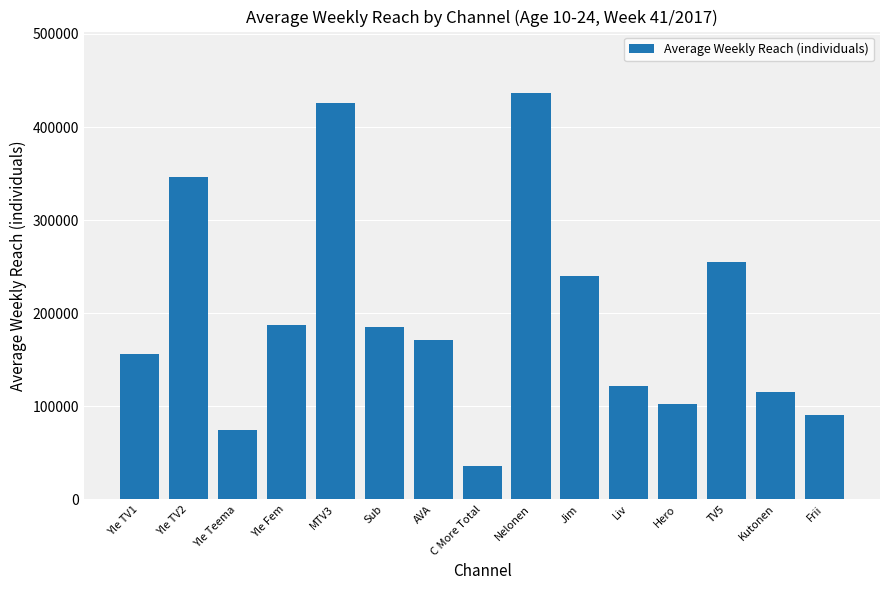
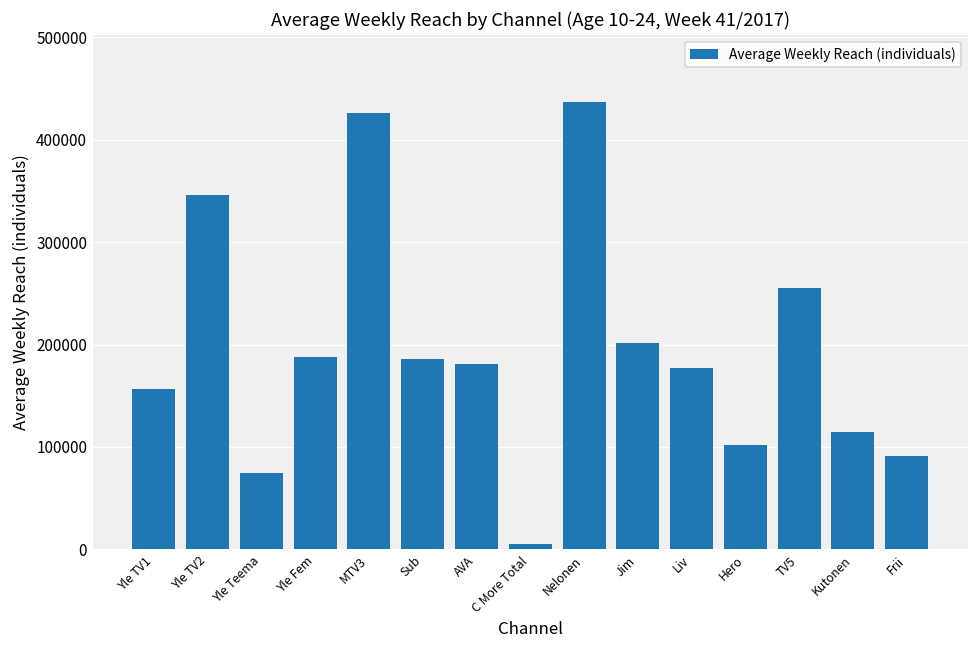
  {
    "Yle TV1": 160000,
    "Yle TV2": 350000,
    "Yle Teema": 80000,
    "Yle Fem": 190000,
    "MTV3": 430000,
    "Sub": 190000,
-   "AVA": 170000,
-   "C More Total": 40000,
+   "AVA": 180000,
+   "C More Total": 10000,
    "Nelonen": 440000,
-   "Jim": 240000,
-   "Liv": 120000,
+   "Jim": 200000,
+   "Liv": 180000,
    "Hero": 100000,
    "TV5": 250000,
    "Kutonen": 120000,
    "Frii": 90000
  }
